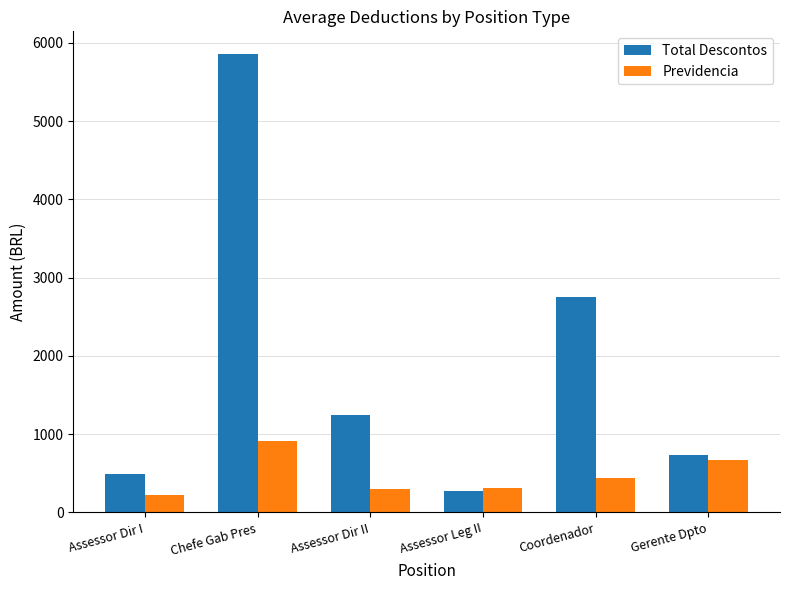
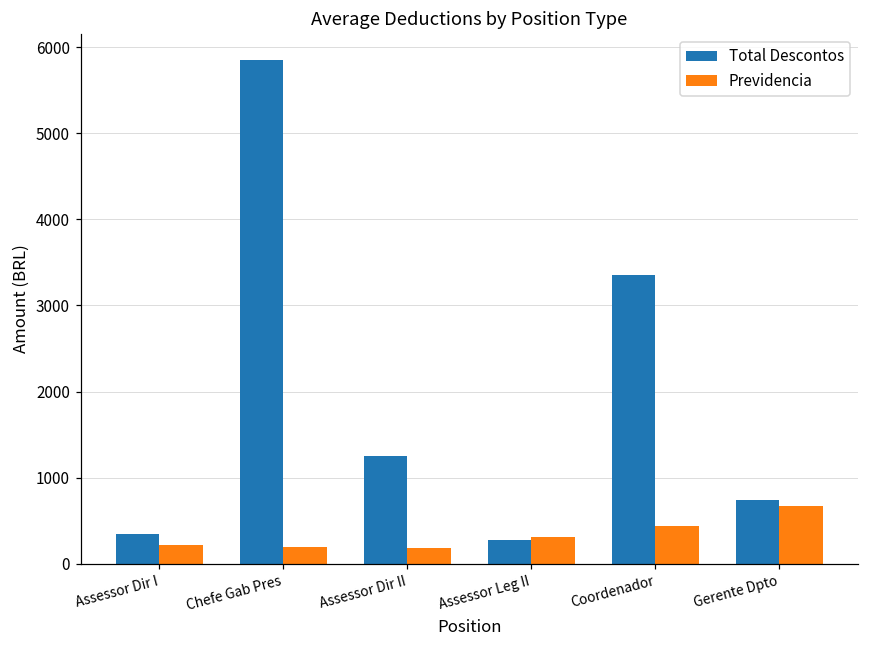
  {
    "Total Descontos": {
-     "Assessor Dir I": 500,
+     "Assessor Dir I": 300,
      "Chefe Gab Pres": 5900,
      "Assessor Dir II": 1200,
      "Assessor Leg II": 300,
-     "Coordenador": 2800,
+     "Coordenador": 3400,
      "Gerente Dpto": 700
    },
    "Previdencia": {
      "Assessor Dir I": 200,
-     "Chefe Gab Pres": 900,
-     "Assessor Dir II": 300,
+     "Chefe Gab Pres": 200,
+     "Assessor Dir II": 200,
      "Assessor Leg II": 300,
      "Coordenador": 400,
      "Gerente Dpto": 700
    }
  }
